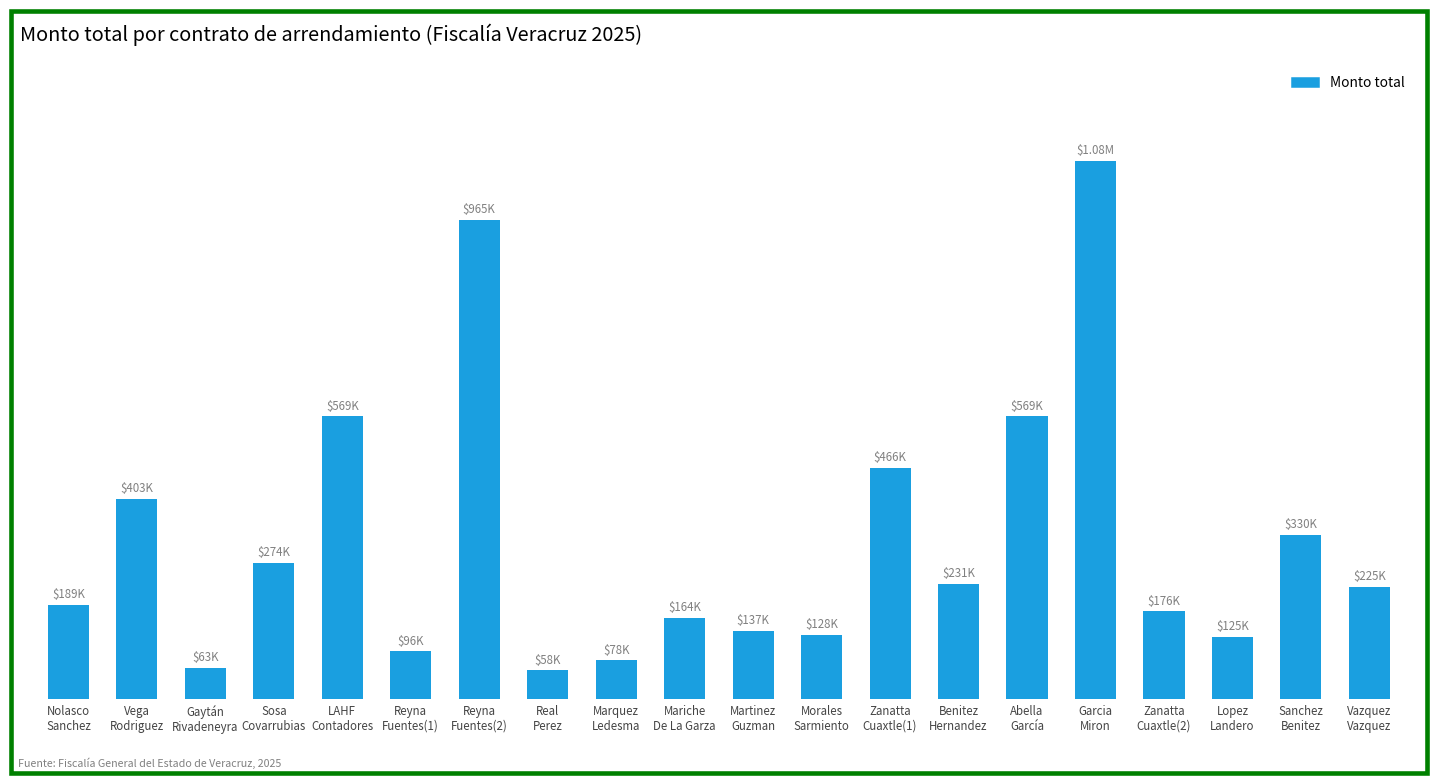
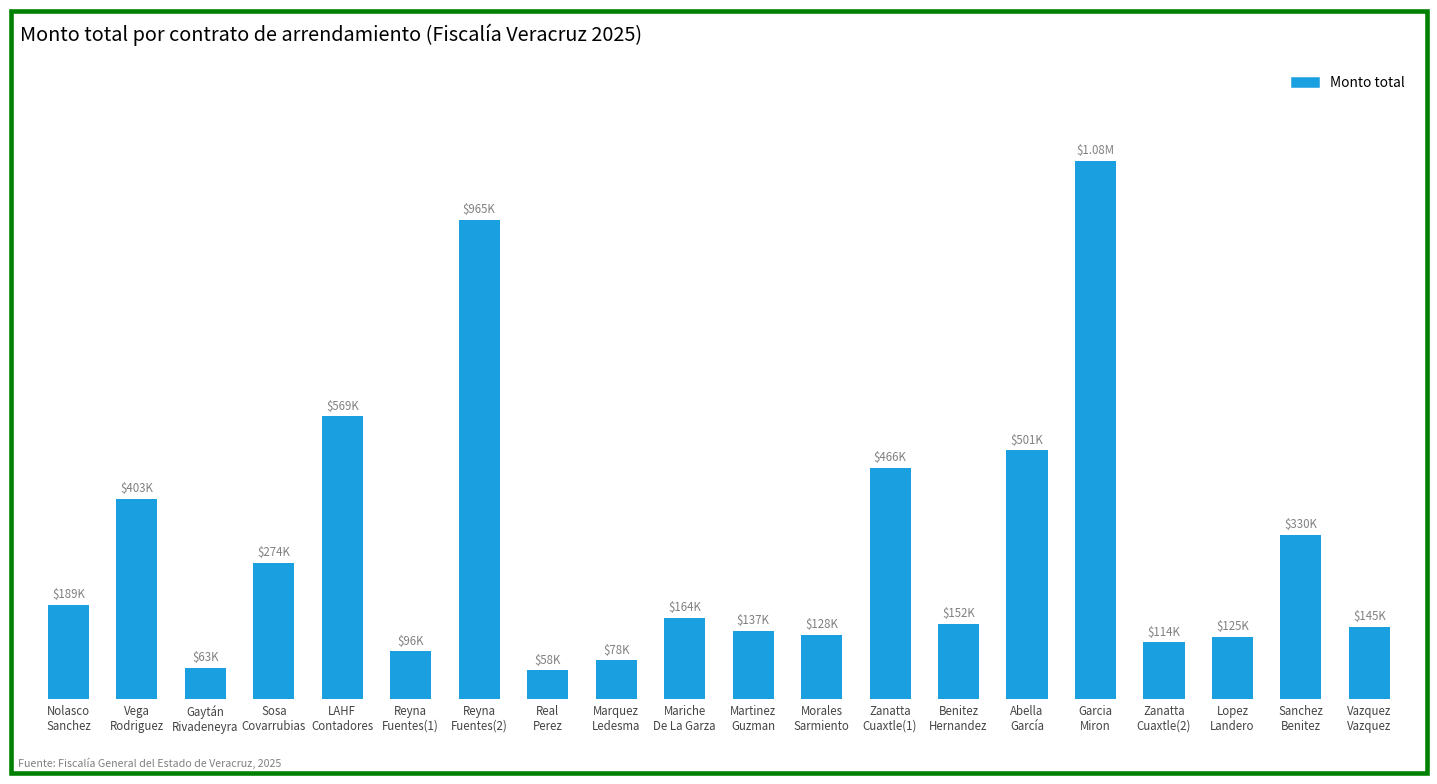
  {
    "Nolasco Sanchez": "$189K",
    "Vega Rodriguez": "$403K",
    "Gaytán Rivadeneyra": "$63K",
    "Sosa Covarrubias": "$274K",
    "LAHF Contadores": "$569K",
    "Reyna Fuentes(1)": "$96K",
    "Reyna Fuentes(2)": "$965K",
    "Real Perez": "$58K",
    "Marquez Ledesma": "$78K",
    "Mariche De La Garza": "$164K",
    "Martinez Guzman": "$137K",
    "Morales Sarmiento": "$128K",
    "Zanatta Cuaxtle(1)": "$466K",
-   "Benitez Hernandez": "$231K",
-   "Abella García": "$569K",
+   "Benitez Hernandez": "$152K",
+   "Abella García": "$501K",
    "Garcia Miron": "$1.08M",
-   "Zanatta Cuaxtle(2)": "$176K",
+   "Zanatta Cuaxtle(2)": "$114K",
    "Lopez Landero": "$125K",
    "Sanchez Benitez": "$330K",
-   "Vazquez Vazquez": "$225K"
+   "Vazquez Vazquez": "$145K"
  }
